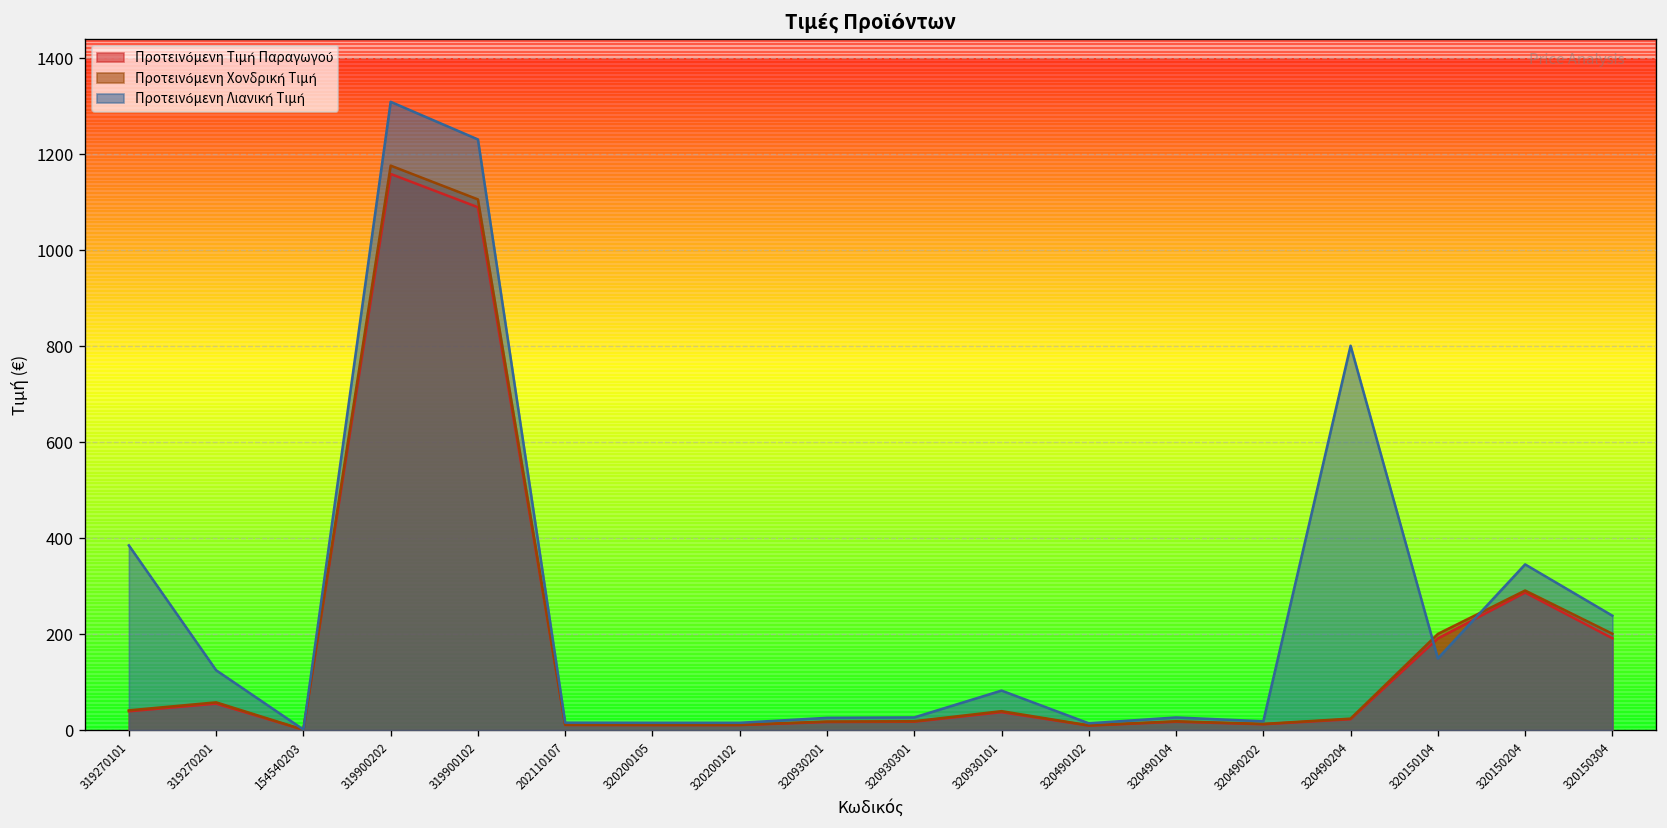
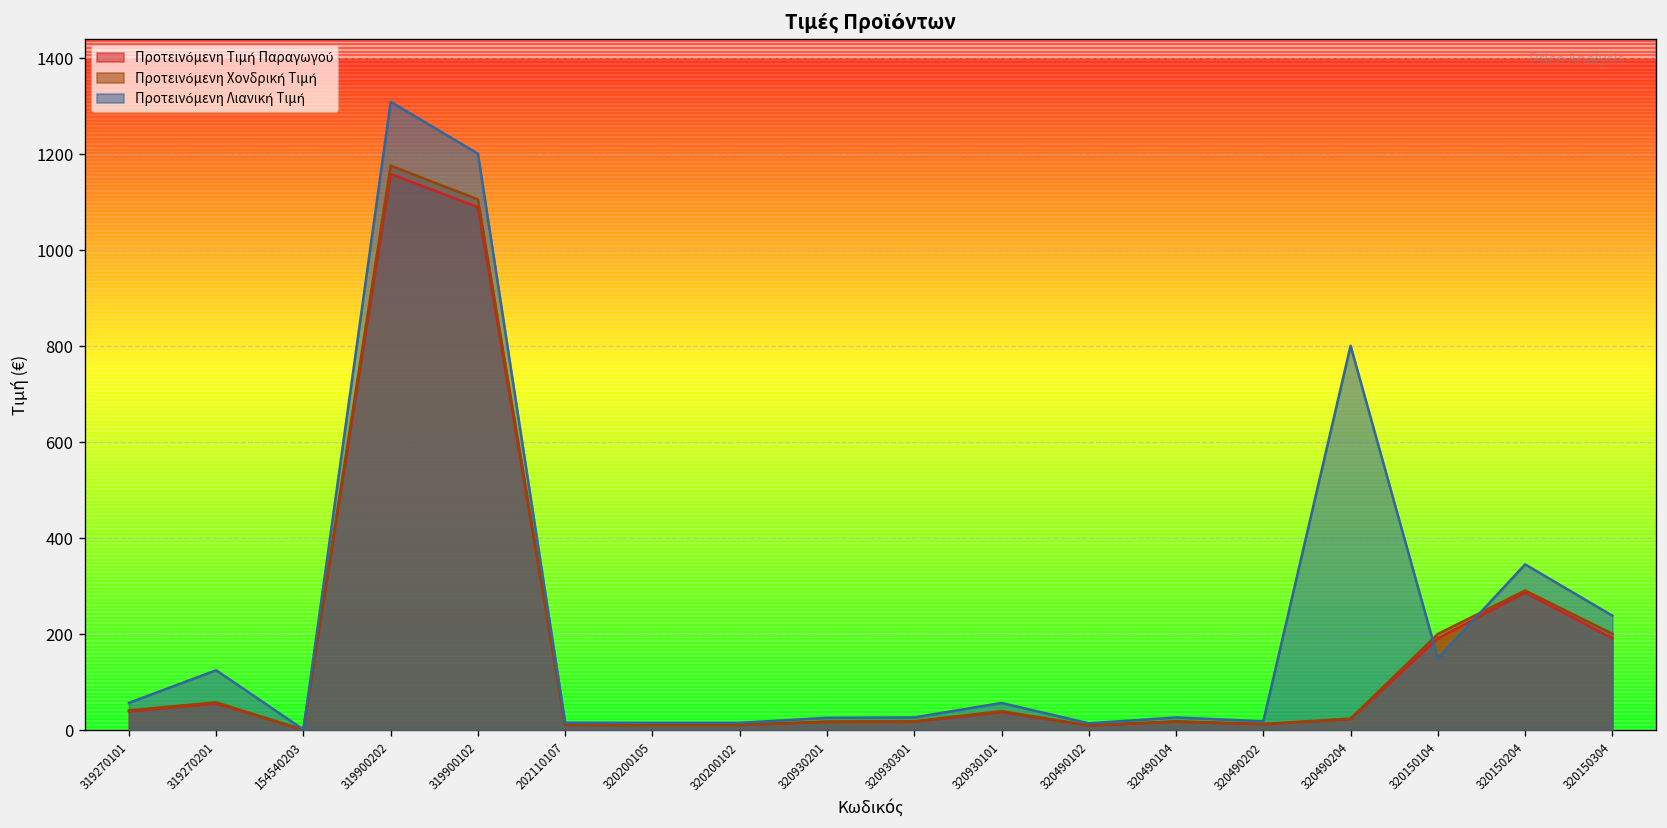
  {
    "Προτεινόμενη Λιανική Τιμή": {
-     "319270101": 390,
+     "319270101": 60,
      "319270201": 120,
      "319900202": 1310,
-     "319900102": 1230,
+     "319900102": 1200,
      "320930201": 30,
      "320930301": 30,
-     "320930101": 80,
+     "320930101": 60,
      "320490104": 30,
      "320490204": 800,
      "320150104": 150,
      "320150204": 350,
      "320150304": 240
    }
  }
